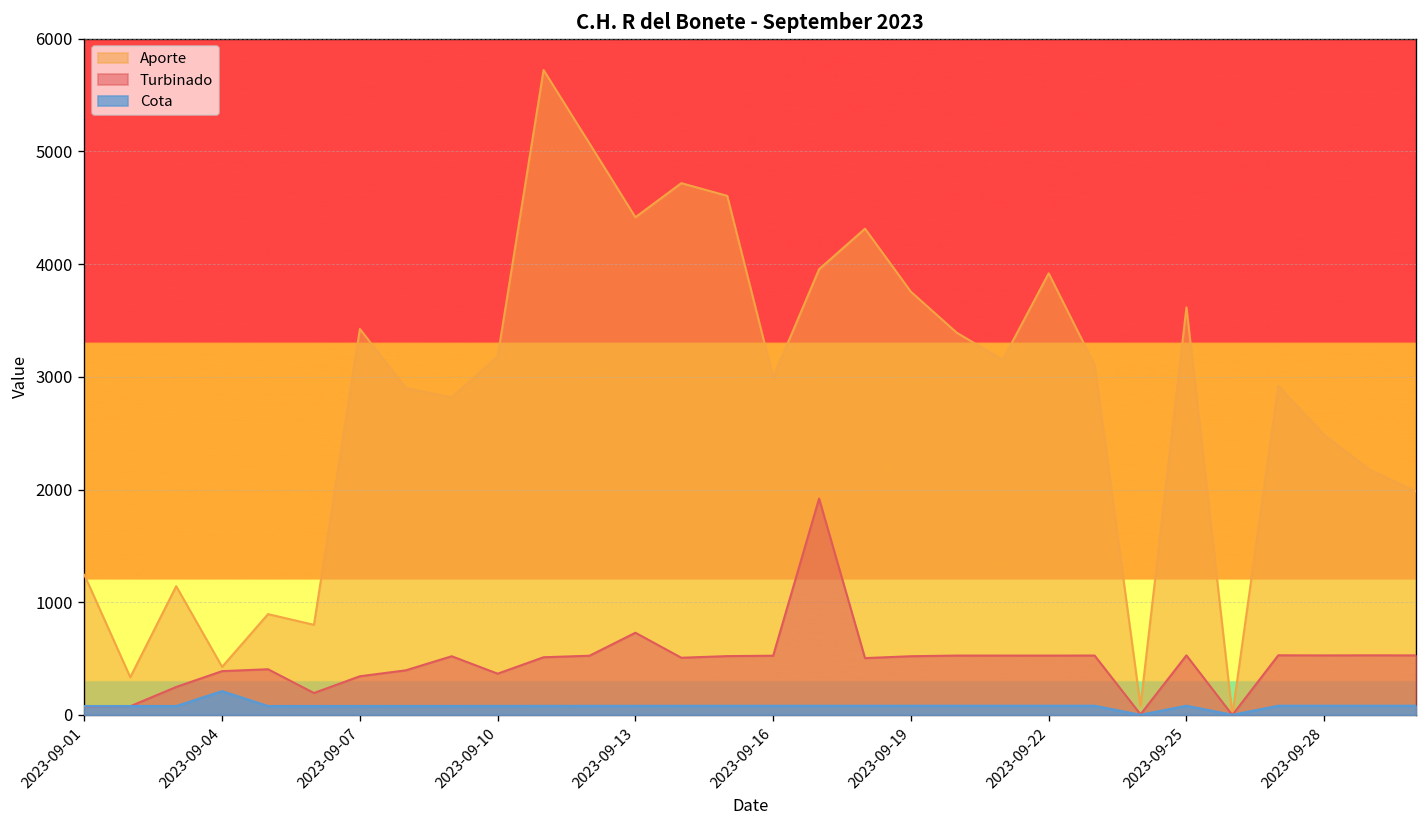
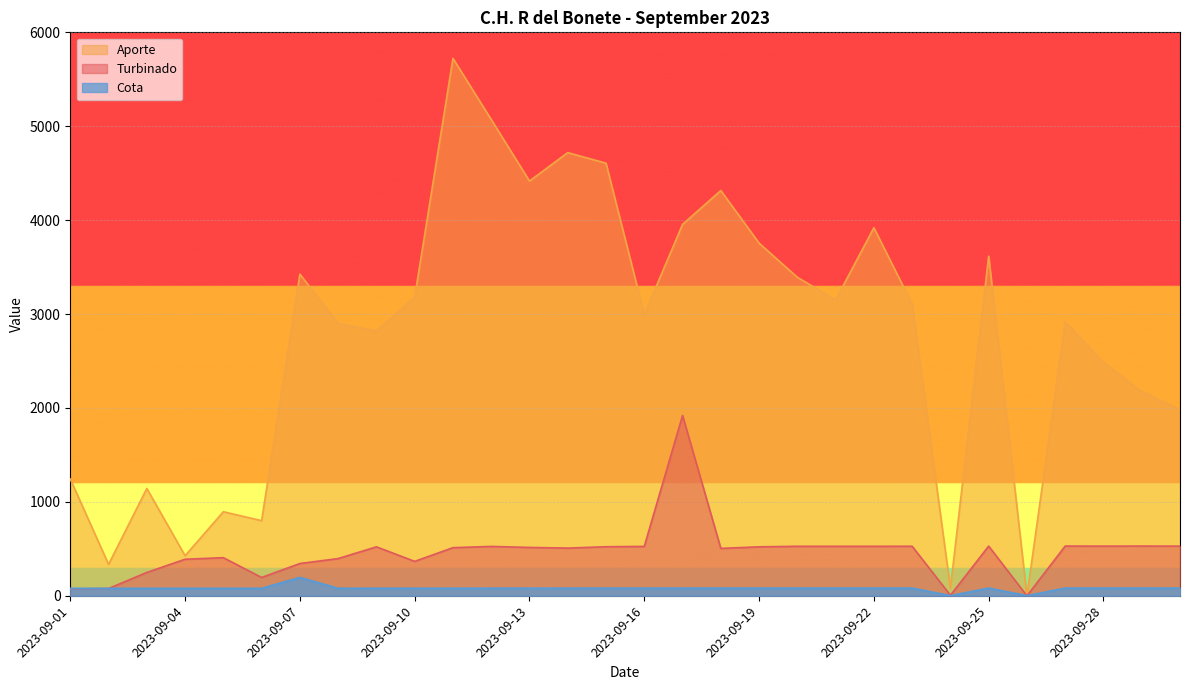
  {
    "Aporte": {
      "2023-09-01": 1200,
      "2023-09-04": 400,
      "2023-09-07": 3400,
      "2023-09-10": 3200,
      "2023-09-13": 4400,
      "2023-09-16": 3000,
      "2023-09-19": 3800,
      "2023-09-22": 3900,
      "2023-09-25": 3600,
      "2023-09-28": 2500
    },
    "Turbinado": {
      "2023-09-04": 400,
      "2023-09-07": 300,
      "2023-09-10": 400,
-     "2023-09-13": 700,
+     "2023-09-13": 500,
      "2023-09-16": 500,
      "2023-09-19": 500,
      "2023-09-22": 500,
      "2023-09-25": 500,
      "2023-09-28": 500
    },
    "Cota": {
-     "2023-09-04": 200,
-     "2023-09-07": 100,
+     "2023-09-04": 100,
+     "2023-09-07": 200,
      "2023-09-10": 100,
      "2023-09-13": 100,
      "2023-09-16": 100,
      "2023-09-19": 100,
      "2023-09-22": 100,
      "2023-09-25": 100,
      "2023-09-28": 100
    }
  }
